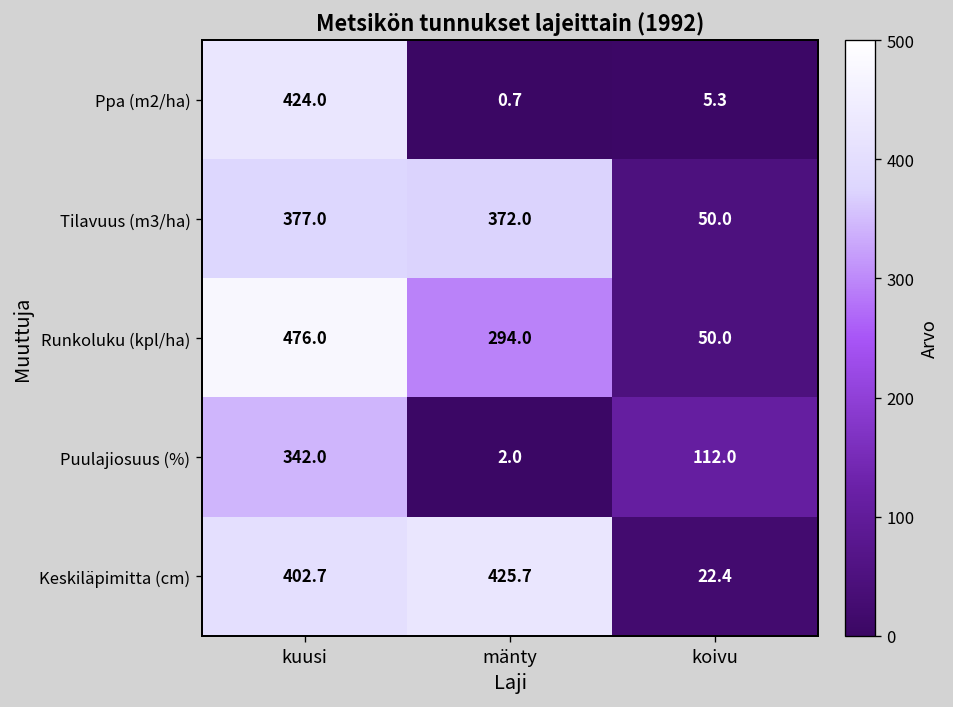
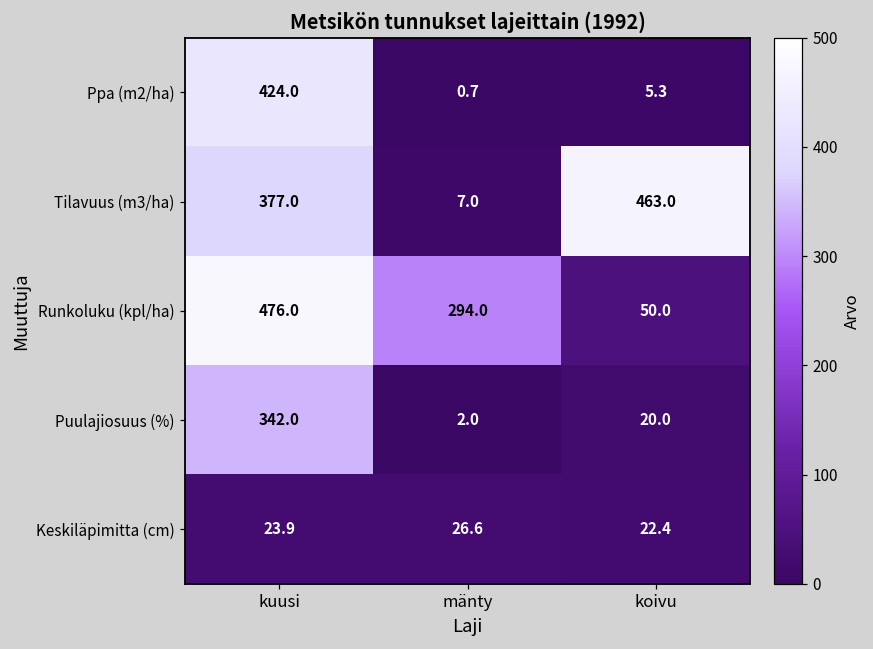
  {
    "Ppa (m2/ha)": {
      "kuusi": 424.0,
      "mänty": 0.7,
      "koivu": 5.3
    },
    "Tilavuus (m3/ha)": {
      "kuusi": 377.0,
-     "mänty": 372.0,
-     "koivu": 50.0
+     "mänty": 7.0,
+     "koivu": 463.0
    },
    "Runkoluku (kpl/ha)": {
      "kuusi": 476.0,
      "mänty": 294.0,
      "koivu": 50.0
    },
    "Puulajiosuus (%)": {
      "kuusi": 342.0,
      "mänty": 2.0,
-     "koivu": 112.0
+     "koivu": 20.0
    },
    "Keskiläpimitta (cm)": {
-     "kuusi": 402.7,
-     "mänty": 425.7,
+     "kuusi": 23.9,
+     "mänty": 26.6,
      "koivu": 22.4
    }
  }
